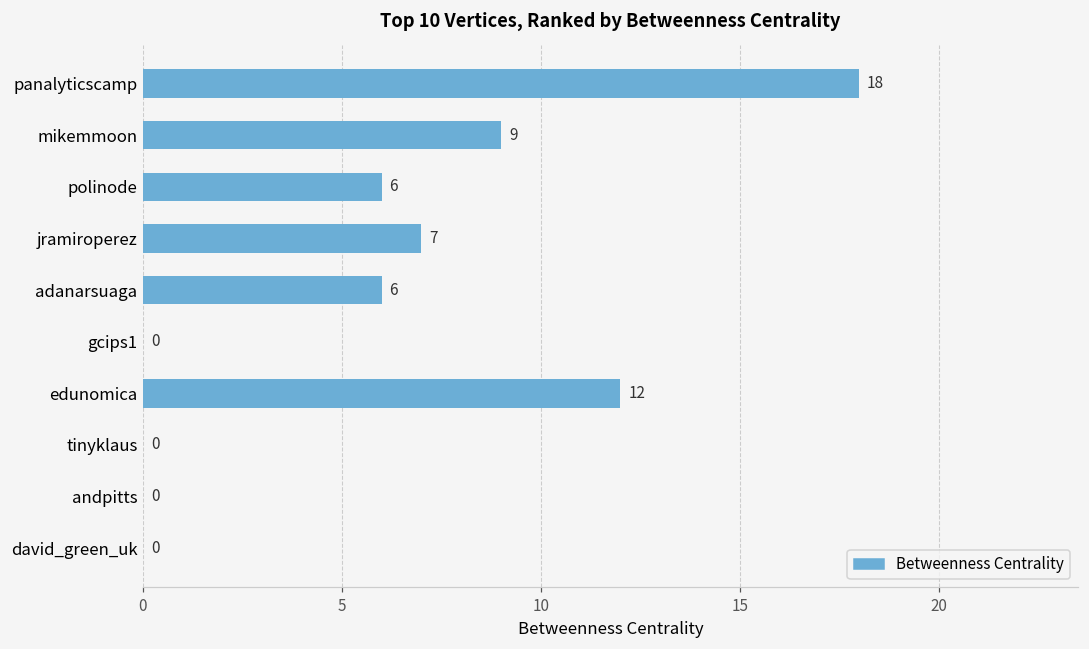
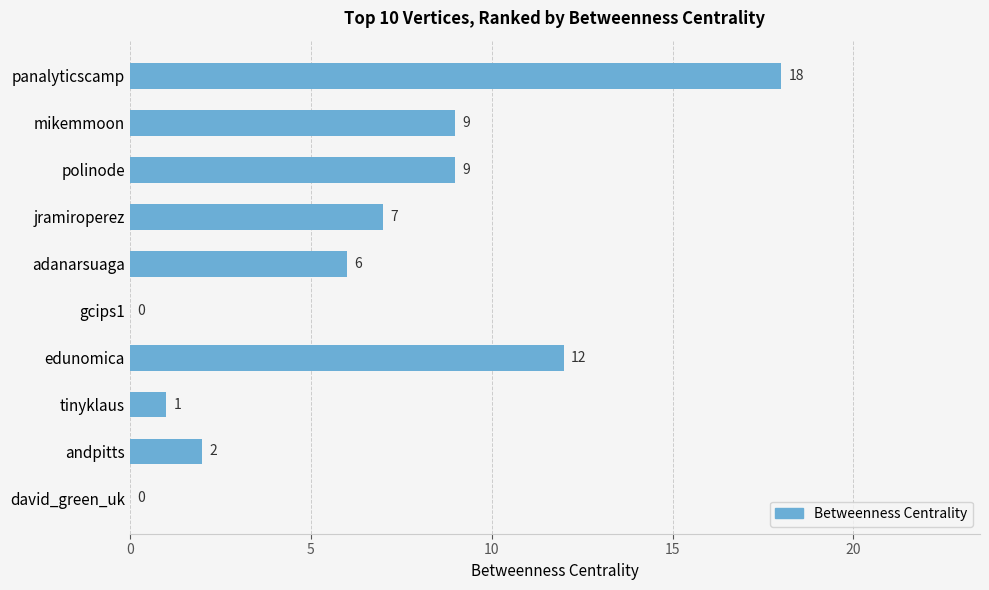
  {
    "panalyticscamp": 18,
    "mikemmoon": 9,
-   "polinode": 6,
+   "polinode": 9,
    "jramiroperez": 7,
    "adanarsuaga": 6,
    "gcips1": 0,
    "edunomica": 12,
-   "tinyklaus": 0,
-   "andpitts": 0,
+   "tinyklaus": 1,
+   "andpitts": 2,
    "david_green_uk": 0
  }
